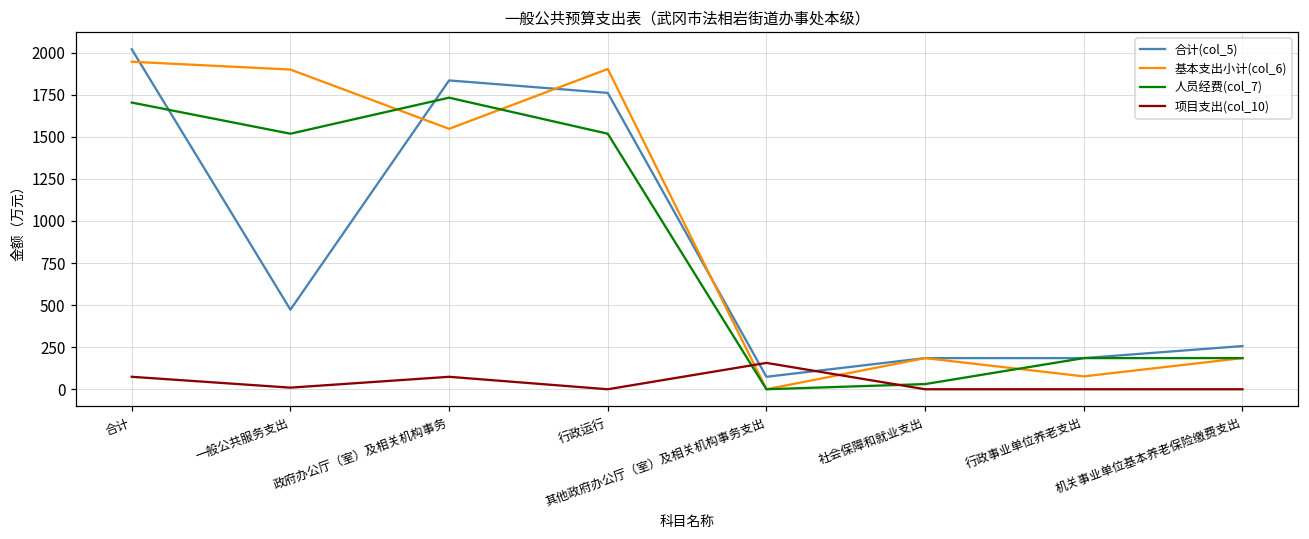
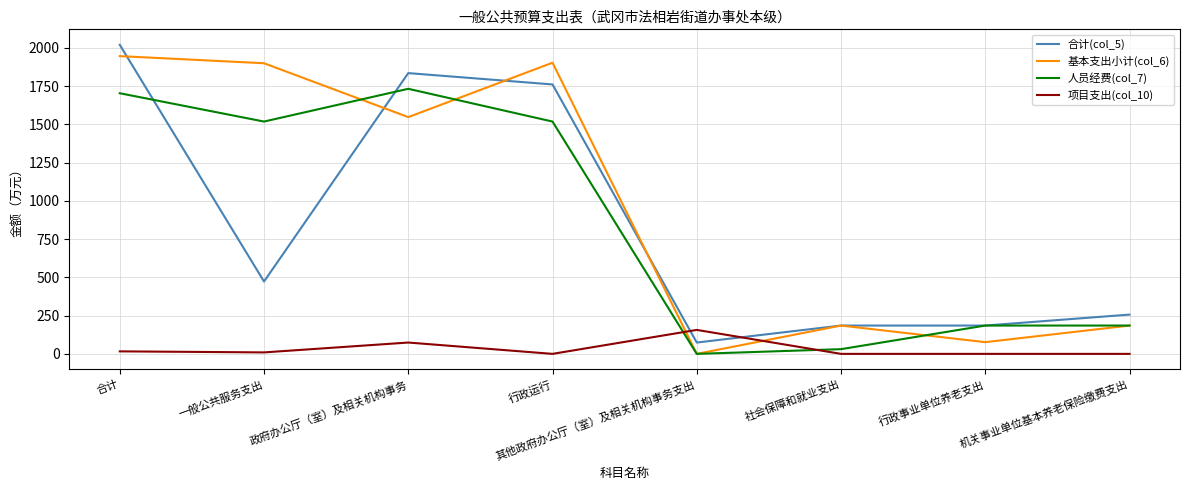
  {
    "合计(col_5)": {
      "合计": 2020,
      "一般公共服务支出": 470,
      "政府办公厅（室）及相关机构事务": 1840,
      "行政运行": 1760,
      "其他政府办公厅（室）及相关机构事务支出": 70,
      "机关事业单位基本养老保险缴费支出": 260
    },
    "基本支出小计(col_6)": {
      "合计": 1950,
      "一般公共服务支出": 1900,
      "政府办公厅（室）及相关机构事务": 1550,
      "行政运行": 1900,
      "行政事业单位养老支出": 80
    },
    "人员经费(col_7)": {
      "合计": 1700,
      "一般公共服务支出": 1520,
      "政府办公厅（室）及相关机构事务": 1730,
      "行政运行": 1520,
      "社会保障和就业支出": 30
    },
    "项目支出(col_10)": {
-     "合计": 70,
+     "合计": 20,
      "一般公共服务支出": 10,
      "政府办公厅（室）及相关机构事务": 70,
      "行政运行": 0,
      "其他政府办公厅（室）及相关机构事务支出": 160,
      "社会保障和就业支出": 0,
      "行政事业单位养老支出": 0,
      "机关事业单位基本养老保险缴费支出": 0
    }
  }
